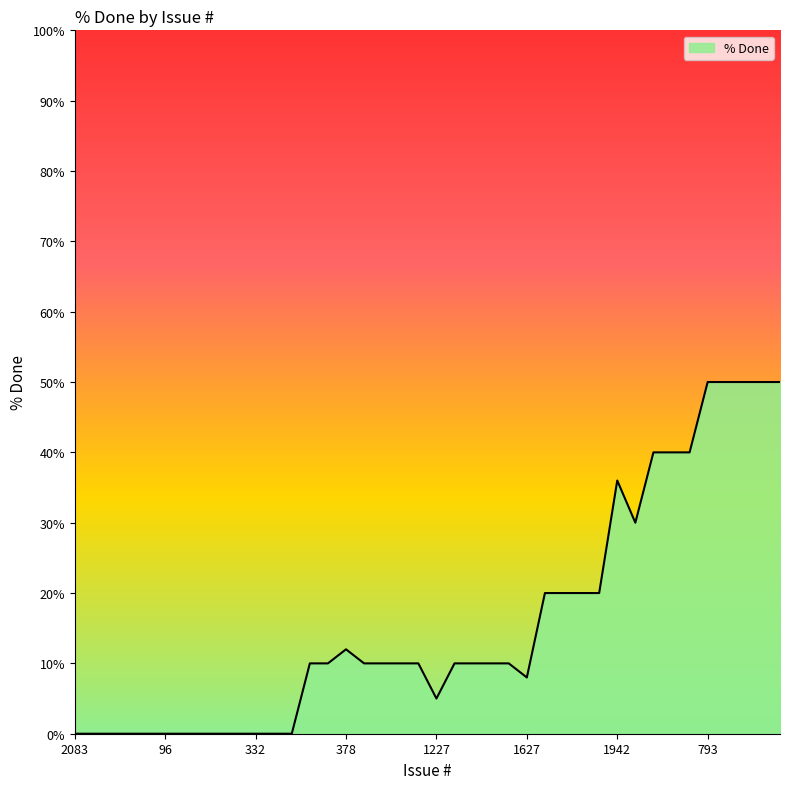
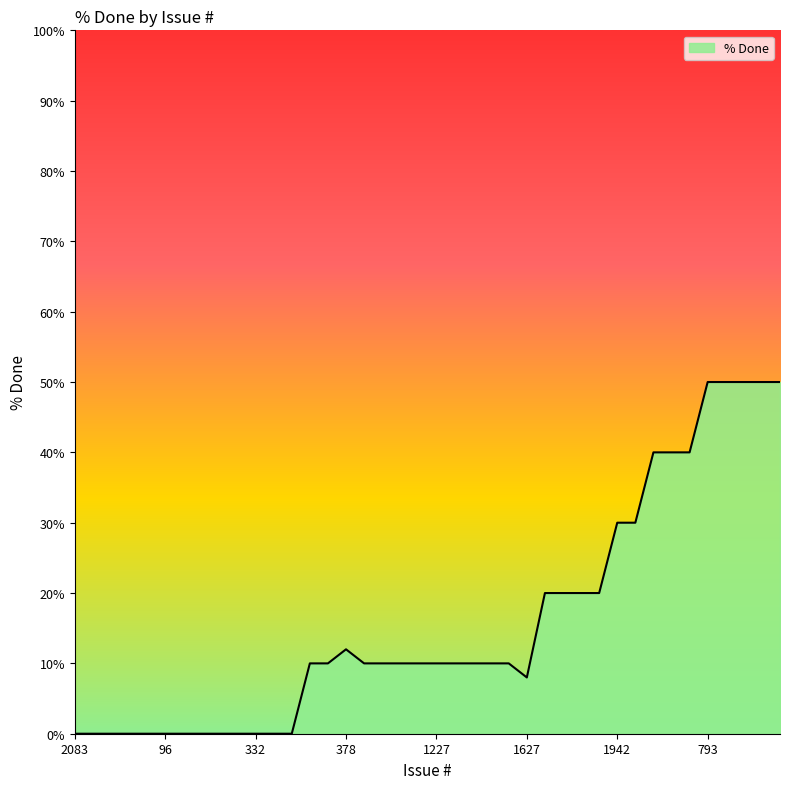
  {
    "2083": "0%",
    "96": "0%",
    "332": "0%",
    "378": "12%",
-   "1227": "5%",
+   "1227": "10%",
    "1627": "8%",
-   "1942": "36%",
+   "1942": "30%",
    "793": "50%"
  }
